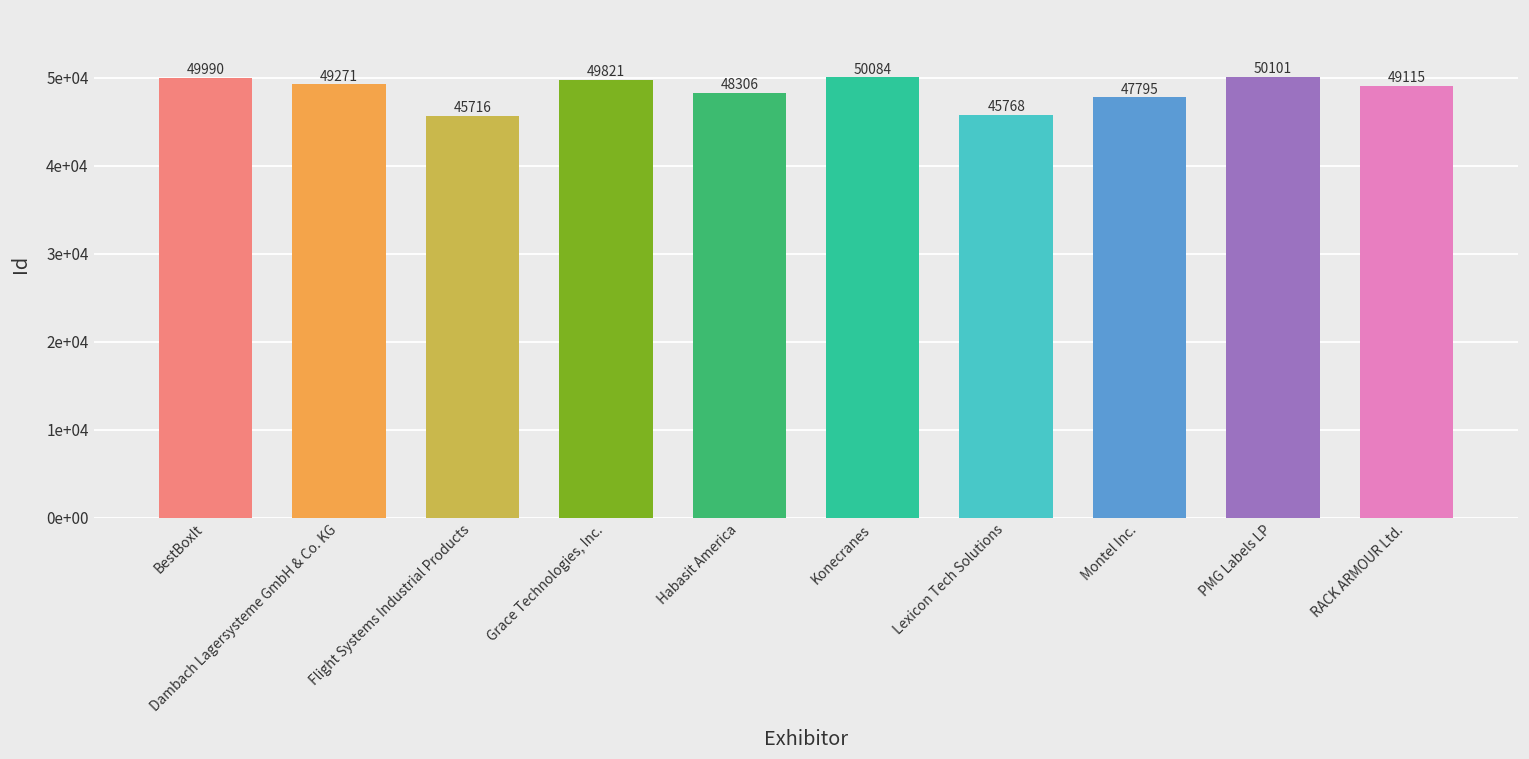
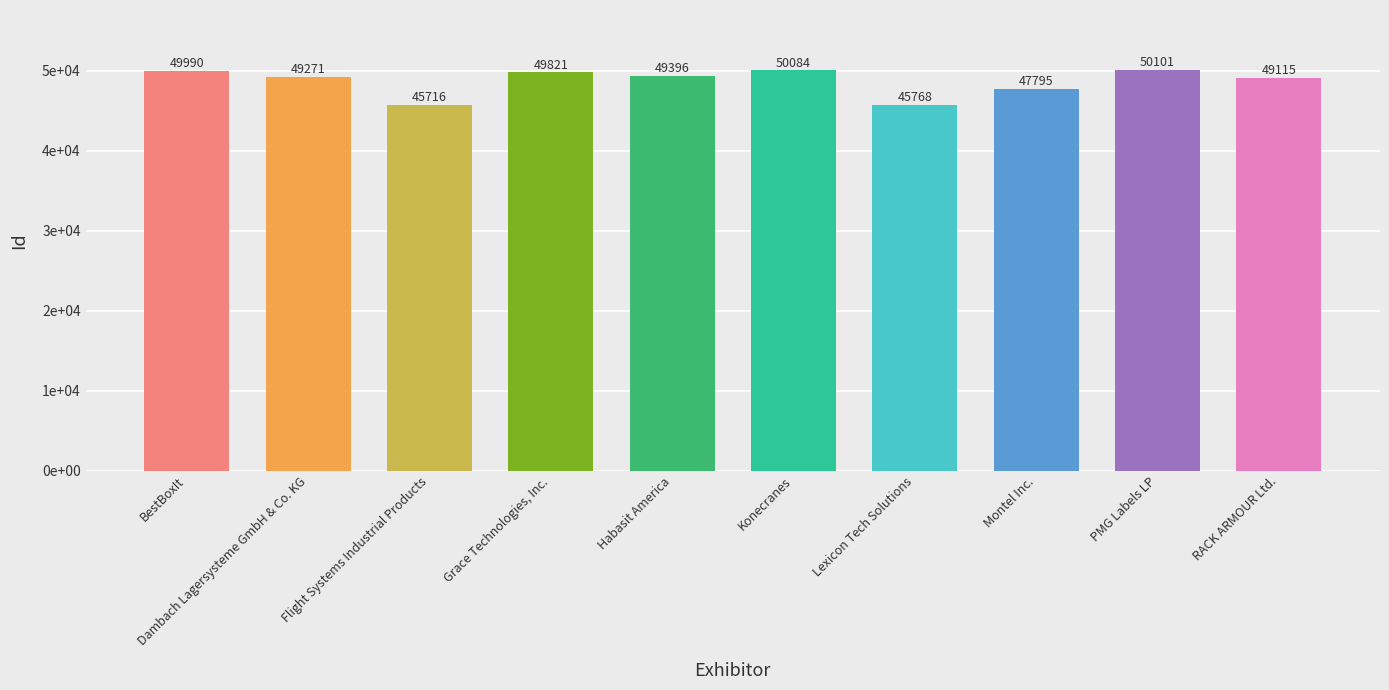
  {
    "BestBoxIt": 49990,
    "Dambach Lagersysteme GmbH & Co. KG": 49271,
    "Flight Systems Industrial Products": 45716,
    "Grace Technologies, Inc.": 49821,
-   "Habasit America": 48306,
+   "Habasit America": 49396,
    "Konecranes": 50084,
    "Lexicon Tech Solutions": 45768,
    "Montel Inc.": 47795,
    "PMG Labels LP": 50101,
    "RACK ARMOUR Ltd.": 49115
  }
